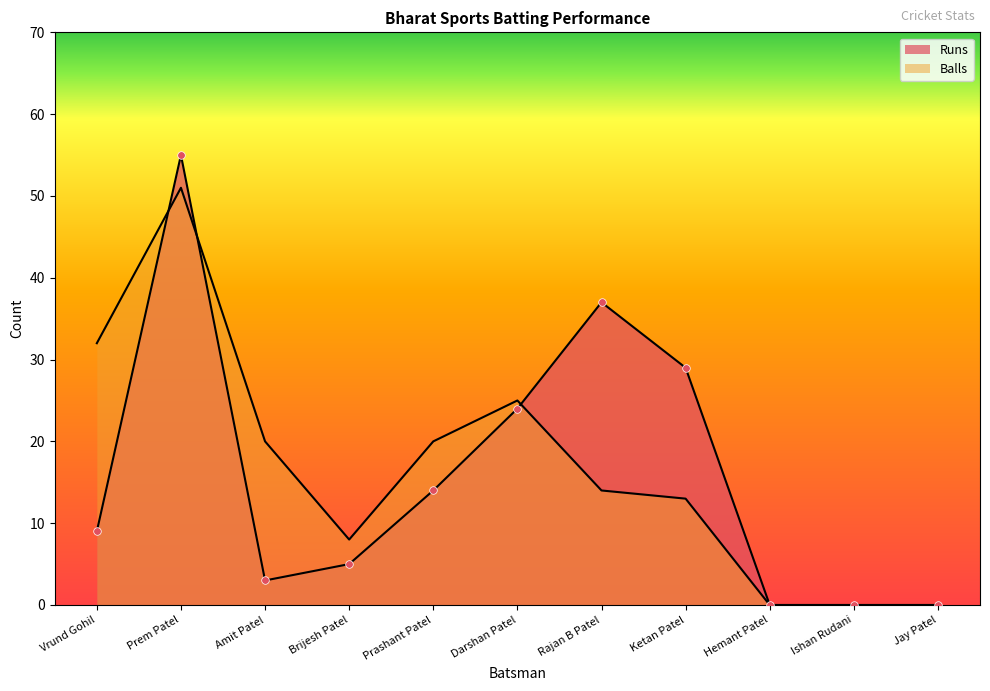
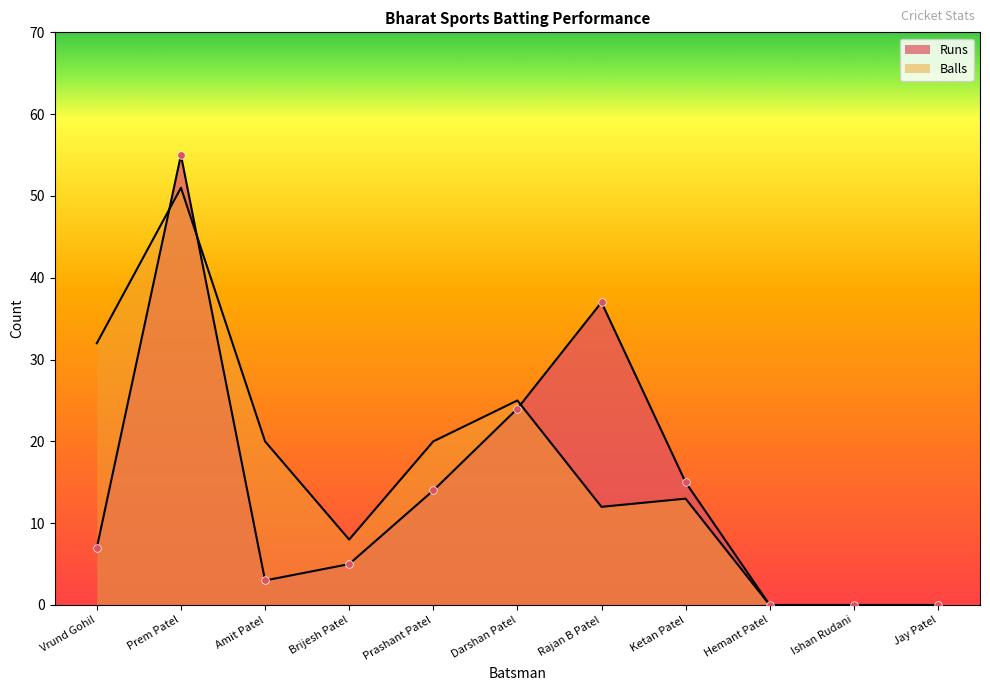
  {
    "Runs": {
-     "Vrund Gohil": 9,
+     "Vrund Gohil": 7,
      "Prem Patel": 55,
      "Amit Patel": 3,
      "Brijesh Patel": 5,
      "Prashant Patel": 14,
      "Darshan Patel": 24,
      "Rajan B Patel": 37,
-     "Ketan Patel": 29
+     "Ketan Patel": 15
    },
    "Balls": {
      "Vrund Gohil": 32,
      "Prem Patel": 51,
      "Amit Patel": 20,
      "Brijesh Patel": 8,
      "Prashant Patel": 20,
      "Darshan Patel": 25,
-     "Rajan B Patel": 14,
+     "Rajan B Patel": 12,
      "Ketan Patel": 13
    }
  }
